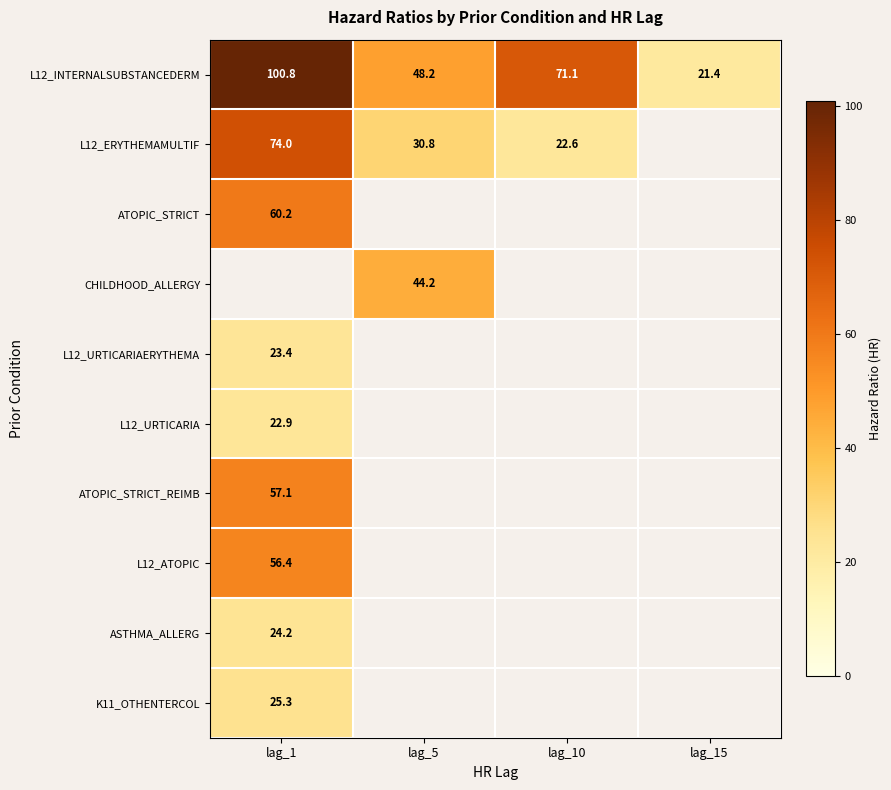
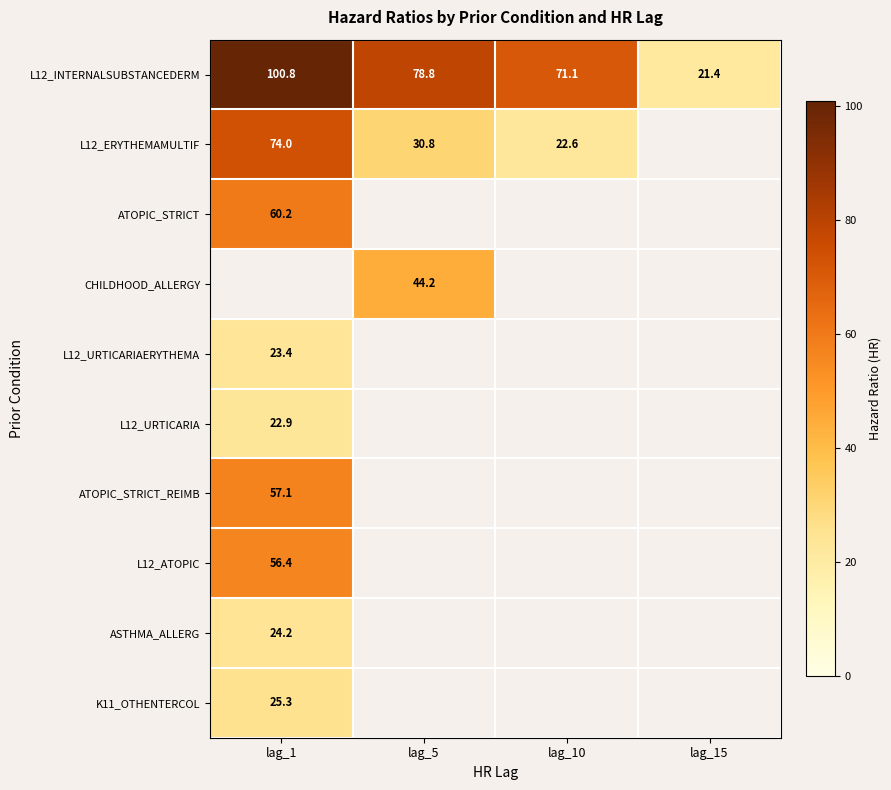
  {
    "L12_INTERNALSUBSTANCEDERM": {
      "lag_1": 100.8,
-     "lag_5": 48.2,
+     "lag_5": 78.8,
      "lag_10": 71.1,
      "lag_15": 21.4
    },
    "L12_ERYTHEMAMULTIF": {
      "lag_1": 74.0,
      "lag_5": 30.8,
      "lag_10": 22.6
    },
    "ATOPIC_STRICT": {
      "lag_1": 60.2
    },
    "CHILDHOOD_ALLERGY": {
      "lag_5": 44.2
    },
    "L12_URTICARIAERYTHEMA": {
      "lag_1": 23.4
    },
    "L12_URTICARIA": {
      "lag_1": 22.9
    },
    "ATOPIC_STRICT_REIMB": {
      "lag_1": 57.1
    },
    "L12_ATOPIC": {
      "lag_1": 56.4
    },
    "ASTHMA_ALLERG": {
      "lag_1": 24.2
    },
    "K11_OTHENTERCOL": {
      "lag_1": 25.3
    }
  }
